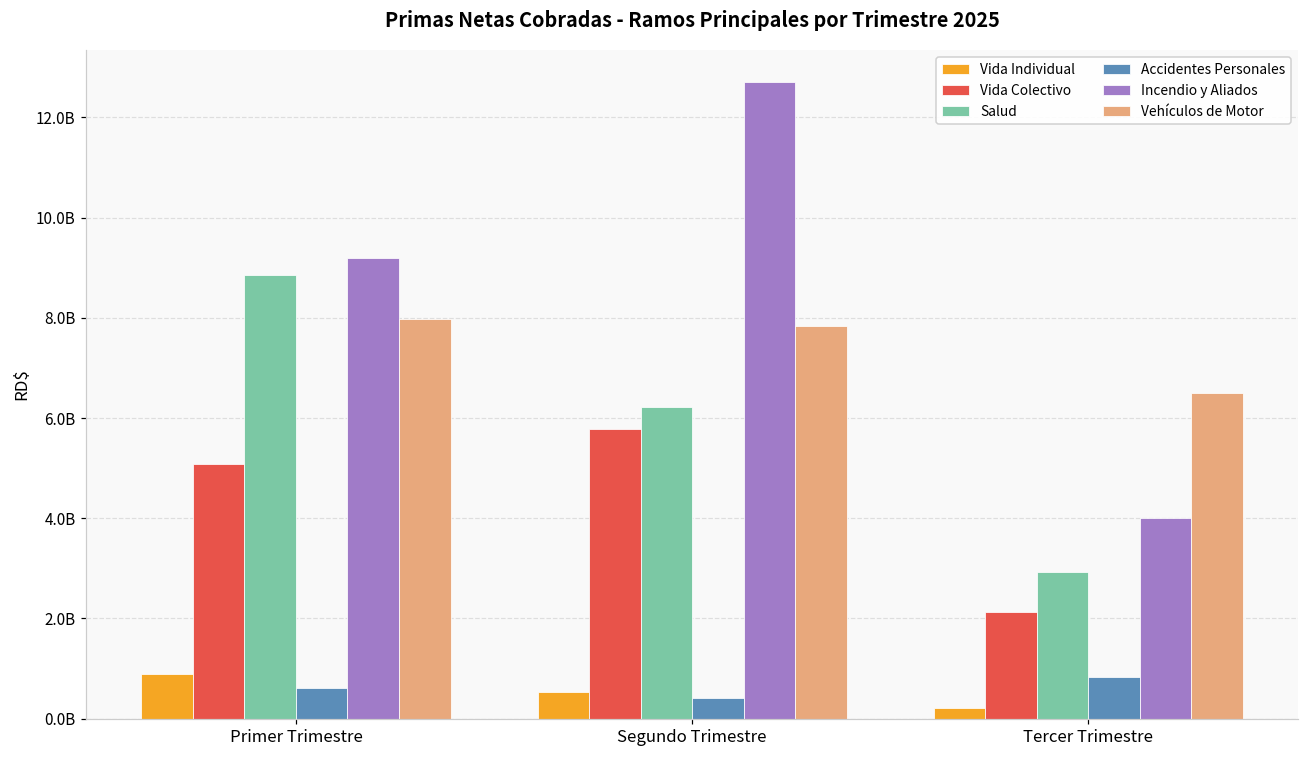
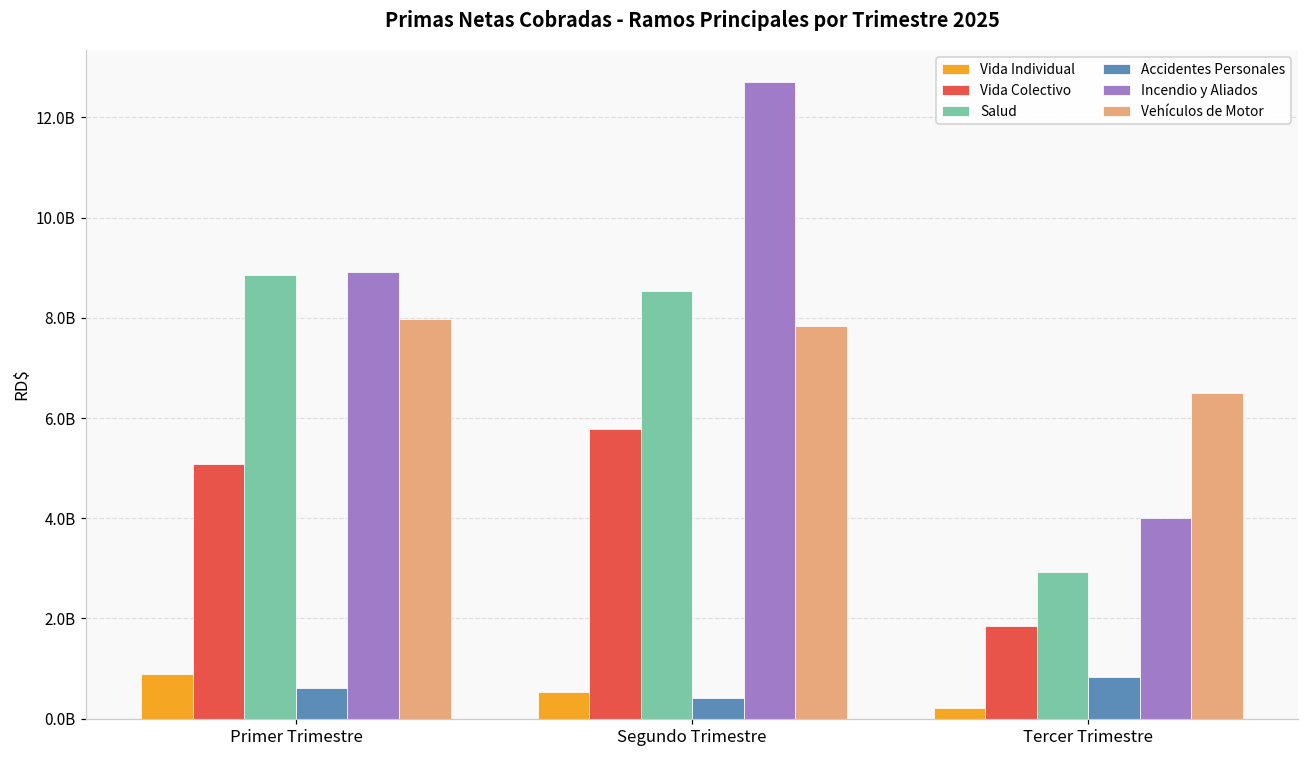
  {
    "Vida Individual": {
      "Primer Trimestre": 900000000,
      "Segundo Trimestre": 500000000,
      "Tercer Trimestre": 200000000
    },
    "Vida Colectivo": {
      "Primer Trimestre": 5100000000,
      "Segundo Trimestre": 5800000000,
-     "Tercer Trimestre": 2100000000
+     "Tercer Trimestre": 1800000000
    },
    "Salud": {
      "Primer Trimestre": 8800000000,
-     "Segundo Trimestre": 6200000000,
+     "Segundo Trimestre": 8500000000,
      "Tercer Trimestre": 2900000000
    },
    "Accidentes Personales": {
      "Primer Trimestre": 600000000,
      "Segundo Trimestre": 400000000,
      "Tercer Trimestre": 800000000
    },
    "Incendio y Aliados": {
-     "Primer Trimestre": 9200000000,
+     "Primer Trimestre": 8900000000,
      "Segundo Trimestre": 12700000000,
      "Tercer Trimestre": 4000000000
    },
    "Vehículos de Motor": {
      "Primer Trimestre": 8000000000,
      "Segundo Trimestre": 7800000000,
      "Tercer Trimestre": 6500000000
    }
  }
